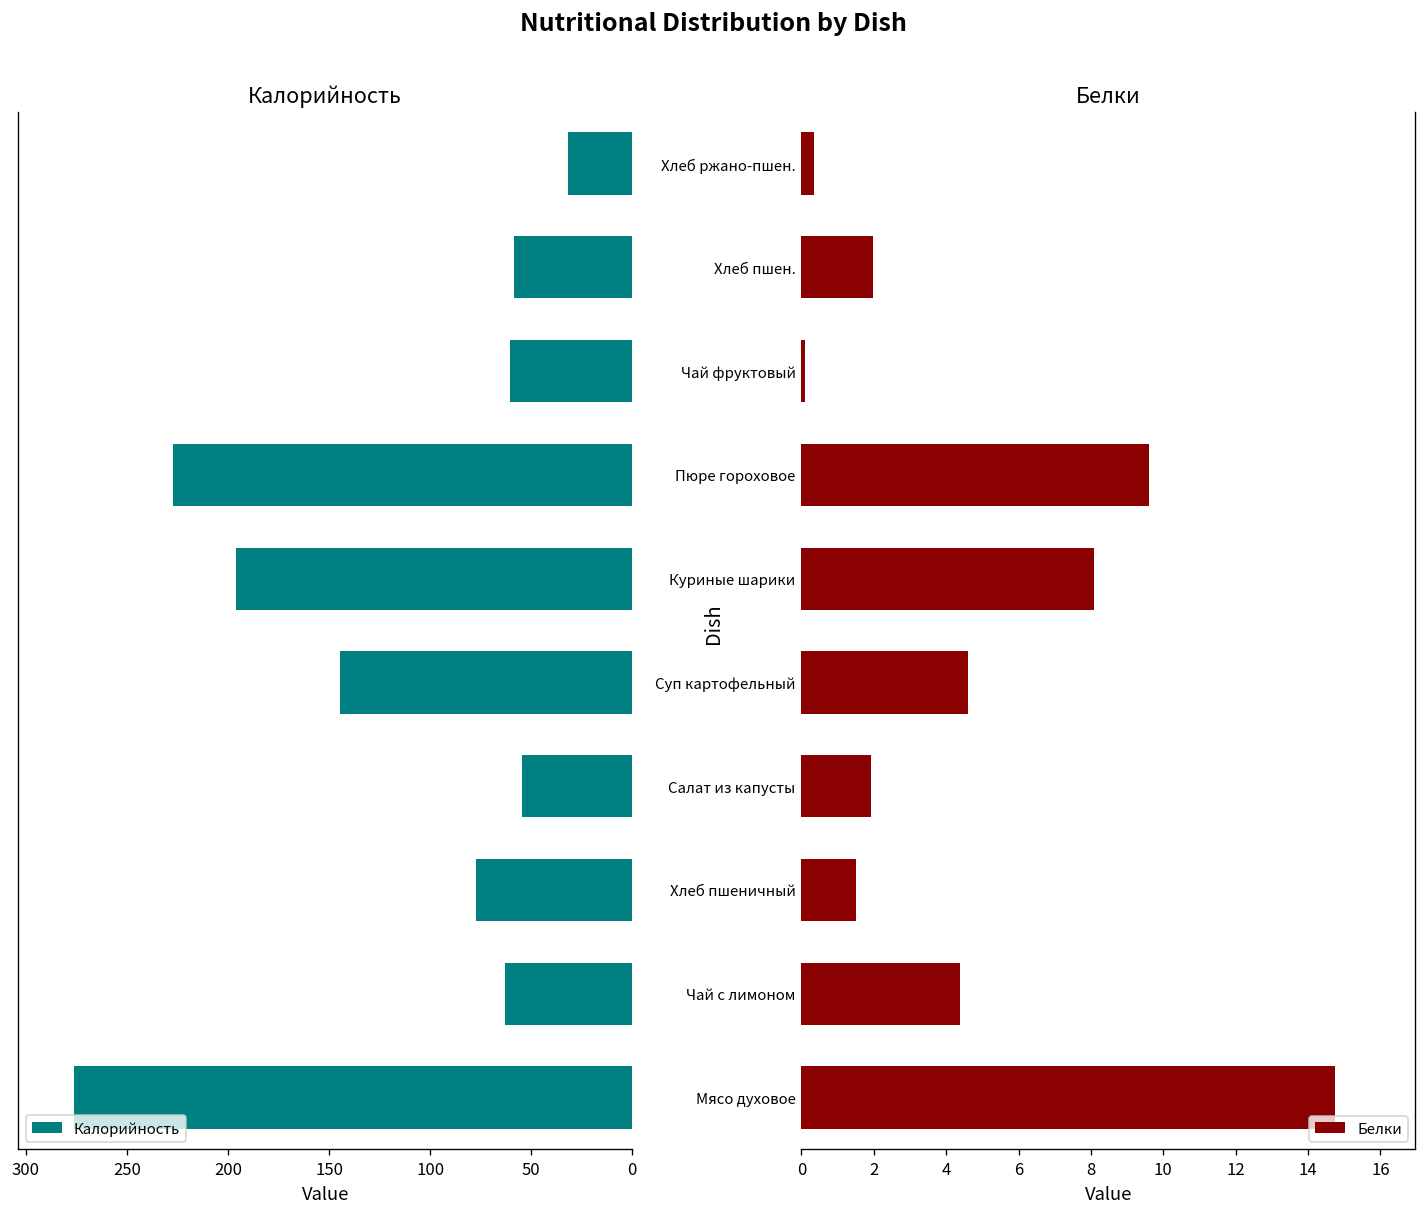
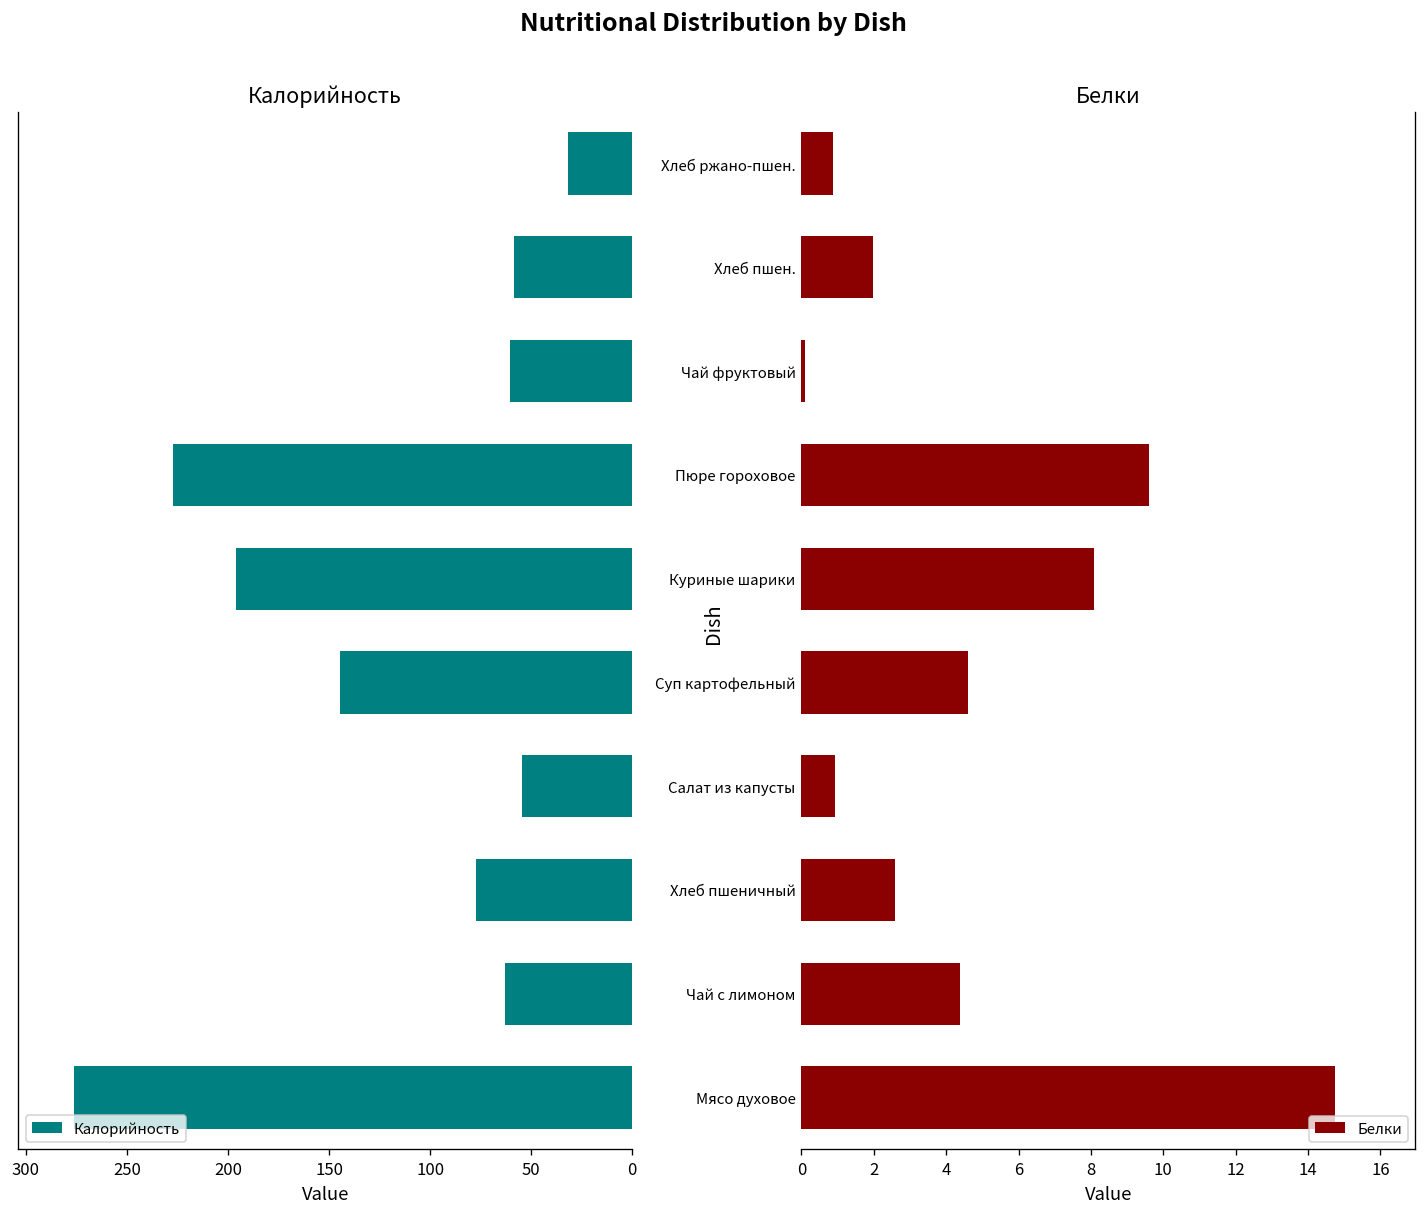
  {
    "Белки": {
-     "Хлеб ржано-пшен.": 0.4,
+     "Хлеб ржано-пшен.": 0.9,
      "Хлеб пшен.": 2.0,
      "Чай фруктовый": 0.1,
      "Пюре гороховое": 9.6,
      "Куриные шарики": 8.1,
      "Суп картофельный": 4.6,
-     "Салат из капусты": 1.9,
-     "Хлеб пшеничный": 1.5,
+     "Салат из капусты": 0.9,
+     "Хлеб пшеничный": 2.6,
      "Чай с лимоном": 4.4,
      "Мясо духовое": 14.8
    }
  }
